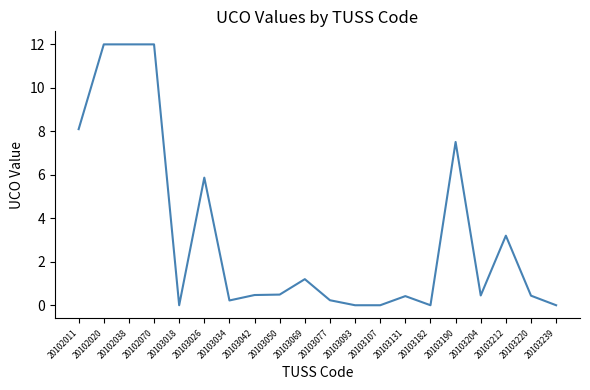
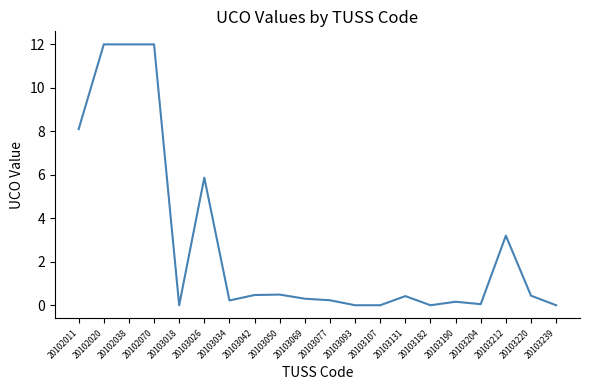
  {
    "20102011": 8.1,
    "20102020": 12.0,
    "20102038": 12.0,
    "20102070": 12.0,
    "20103018": 0.0,
    "20103026": 5.9,
    "20103034": 0.2,
    "20103042": 0.5,
    "20103050": 0.5,
-   "20103069": 1.2,
+   "20103069": 0.3,
    "20103077": 0.2,
    "20103093": 0.0,
    "20103107": 0.0,
    "20103131": 0.4,
    "20103182": 0.0,
-   "20103190": 7.5,
-   "20103204": 0.5,
+   "20103190": 0.2,
+   "20103204": 0.1,
    "20103212": 3.2,
    "20103220": 0.4,
    "20103239": 0.0
  }
